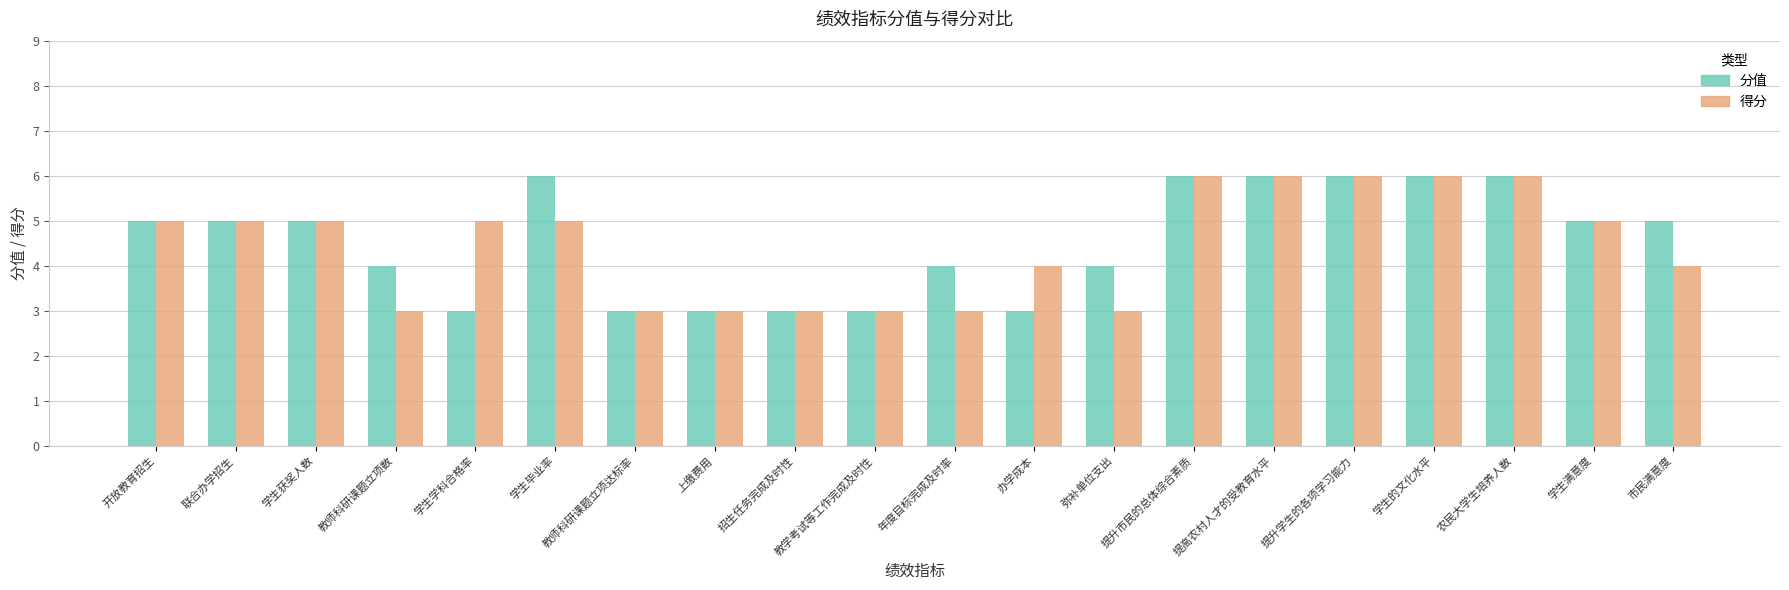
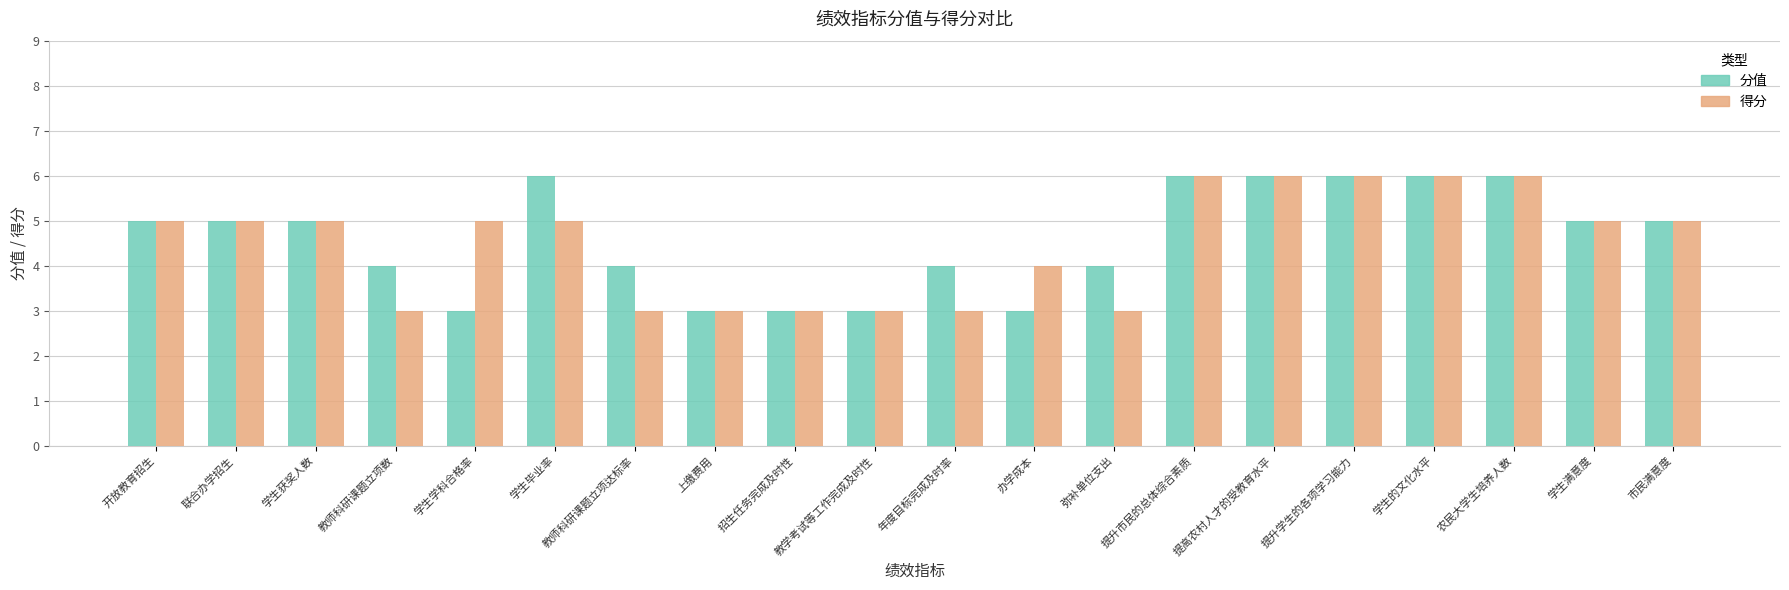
  {
    "分值": {
      "开放教育招生": 5,
      "联合办学招生": 5,
      "学生获奖人数": 5,
      "教师科研课题立项数": 4,
      "学生学科合格率": 3,
      "学生毕业率": 6,
-     "教师科研课题立项达标率": 3,
+     "教师科研课题立项达标率": 4,
      "上缴费用": 3,
      "招生任务完成及时性": 3,
      "教学考试等工作完成及时性": 3,
      "年度目标完成及时率": 4,
      "办学成本": 3,
      "弥补单位支出": 4,
      "提升市民的总体综合素质": 6,
      "提高农村人才的受教育水平": 6,
      "提升学生的各项学习能力": 6,
      "学生的文化水平": 6,
      "农民大学生培养人数": 6,
      "学生满意度": 5,
      "市民满意度": 5
    },
    "得分": {
      "开放教育招生": 5,
      "联合办学招生": 5,
      "学生获奖人数": 5,
      "教师科研课题立项数": 3,
      "学生学科合格率": 5,
      "学生毕业率": 5,
      "教师科研课题立项达标率": 3,
      "上缴费用": 3,
      "招生任务完成及时性": 3,
      "教学考试等工作完成及时性": 3,
      "年度目标完成及时率": 3,
      "办学成本": 4,
      "弥补单位支出": 3,
      "提升市民的总体综合素质": 6,
      "提高农村人才的受教育水平": 6,
      "提升学生的各项学习能力": 6,
      "学生的文化水平": 6,
      "农民大学生培养人数": 6,
      "学生满意度": 5,
-     "市民满意度": 4
+     "市民满意度": 5
    }
  }
